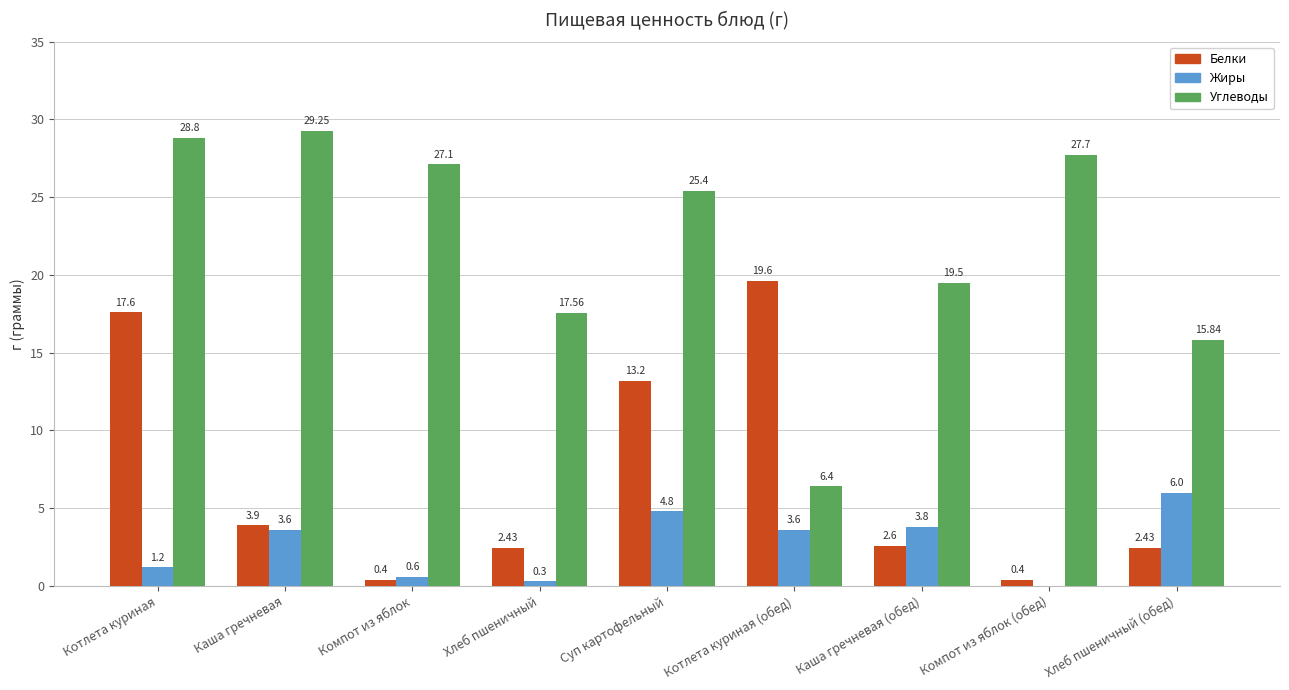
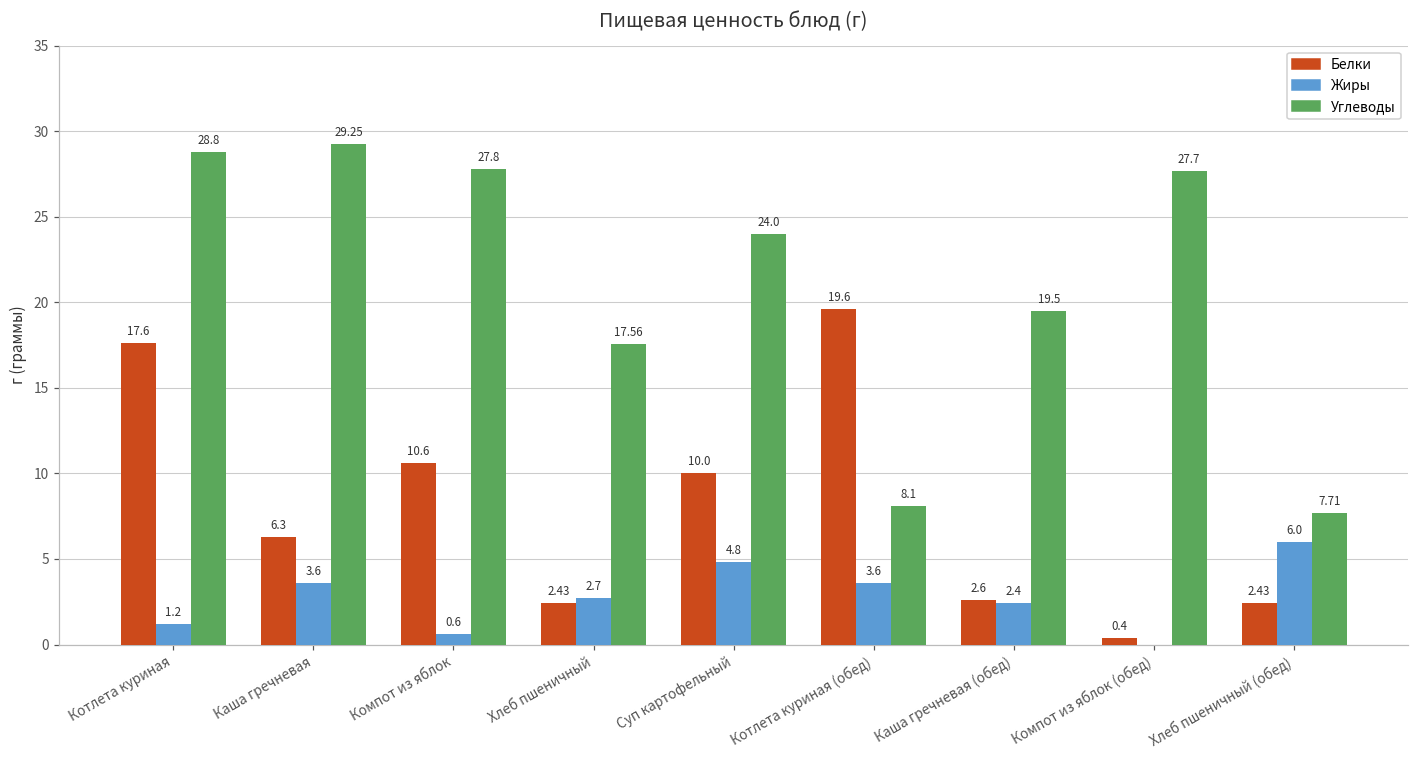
  {
    "Белки": {
      "Котлета куриная": 17.6,
-     "Каша гречневая": 3.9,
-     "Компот из яблок": 0.4,
+     "Каша гречневая": 6.3,
+     "Компот из яблок": 10.6,
      "Хлеб пшеничный": 2.43,
-     "Суп картофельный": 13.2,
+     "Суп картофельный": 10.0,
      "Котлета куриная (обед)": 19.6,
      "Каша гречневая (обед)": 2.6,
      "Компот из яблок (обед)": 0.4,
      "Хлеб пшеничный (обед)": 2.43
    },
    "Жиры": {
      "Котлета куриная": 1.2,
      "Каша гречневая": 3.6,
      "Компот из яблок": 0.6,
-     "Хлеб пшеничный": 0.3,
+     "Хлеб пшеничный": 2.7,
      "Суп картофельный": 4.8,
      "Котлета куриная (обед)": 3.6,
-     "Каша гречневая (обед)": 3.8,
+     "Каша гречневая (обед)": 2.4,
      "Хлеб пшеничный (обед)": 6.0
    },
    "Углеводы": {
      "Котлета куриная": 28.8,
      "Каша гречневая": 29.25,
-     "Компот из яблок": 27.1,
+     "Компот из яблок": 27.8,
      "Хлеб пшеничный": 17.56,
-     "Суп картофельный": 25.4,
-     "Котлета куриная (обед)": 6.4,
+     "Суп картофельный": 24.0,
+     "Котлета куриная (обед)": 8.1,
      "Каша гречневая (обед)": 19.5,
      "Компот из яблок (обед)": 27.7,
-     "Хлеб пшеничный (обед)": 15.84
+     "Хлеб пшеничный (обед)": 7.71
    }
  }
